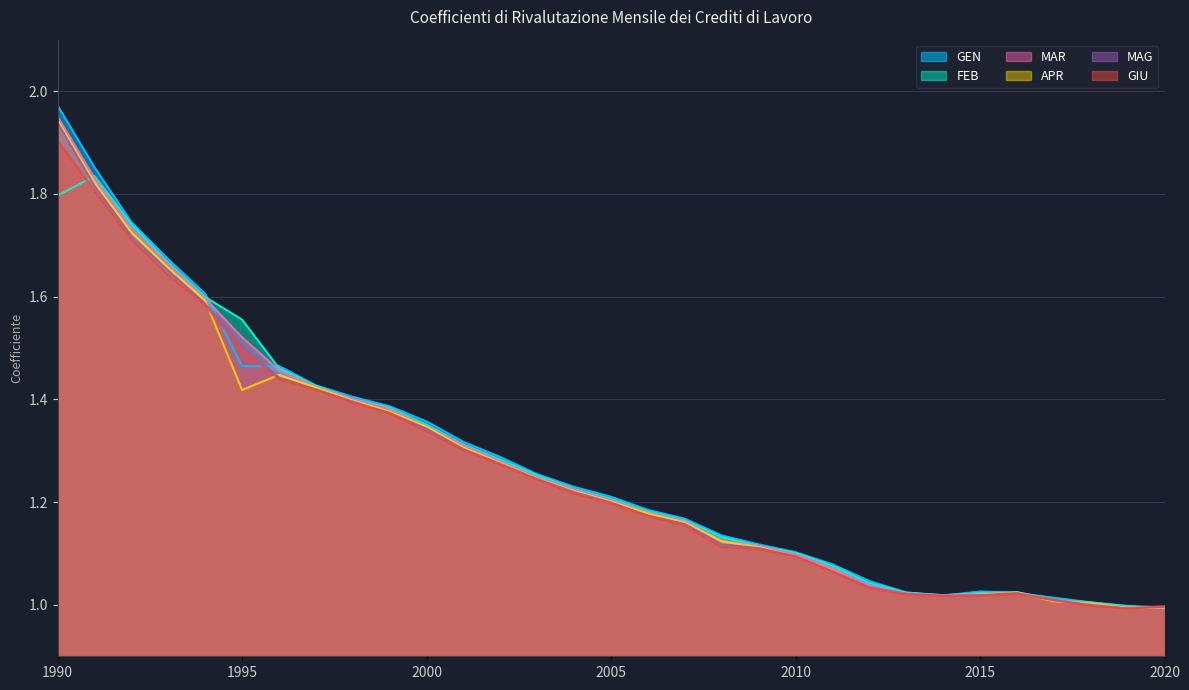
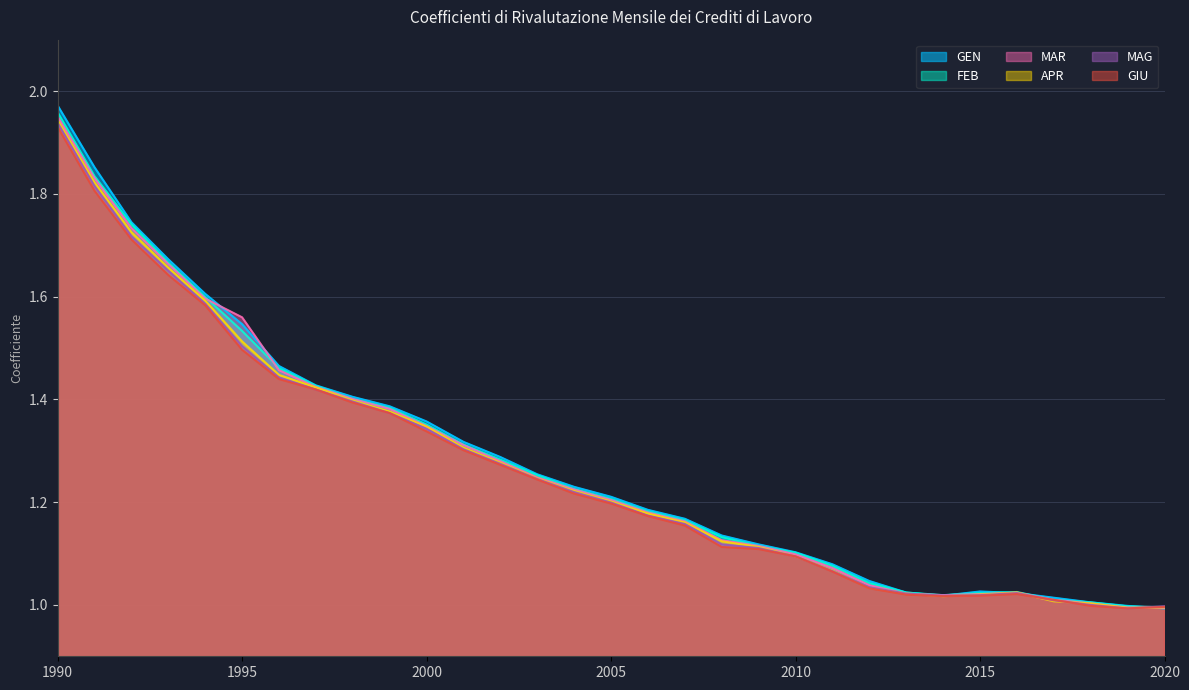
  {
    "GEN": {
      "1990": 1.97,
-     "1995": 1.46,
+     "1995": 1.55,
      "2000": 1.36
    },
    "FEB": {
-     "1990": 1.80,
-     "1995": 1.56
+     "1990": 1.96,
+     "1995": 1.53
    },
    "MAR": {
      "1990": 1.95,
-     "1995": 1.52
+     "1995": 1.56
    },
    "APR": {
      "1990": 1.94,
-     "1995": 1.42
+     "1995": 1.51
    },
    "MAG": {
      "1990": 1.94,
      "1995": 1.50
    },
    "GIU": {
-     "1990": 1.90,
+     "1990": 1.93,
      "1995": 1.50,
      "2000": 1.34
    }
  }
